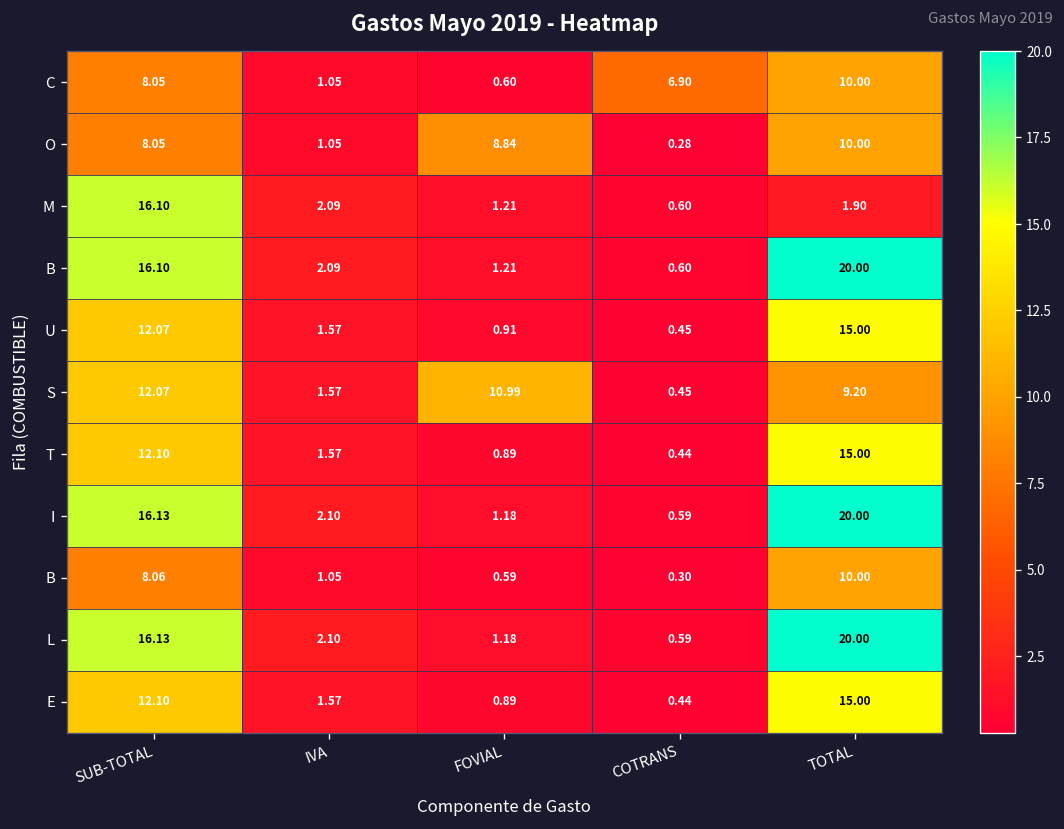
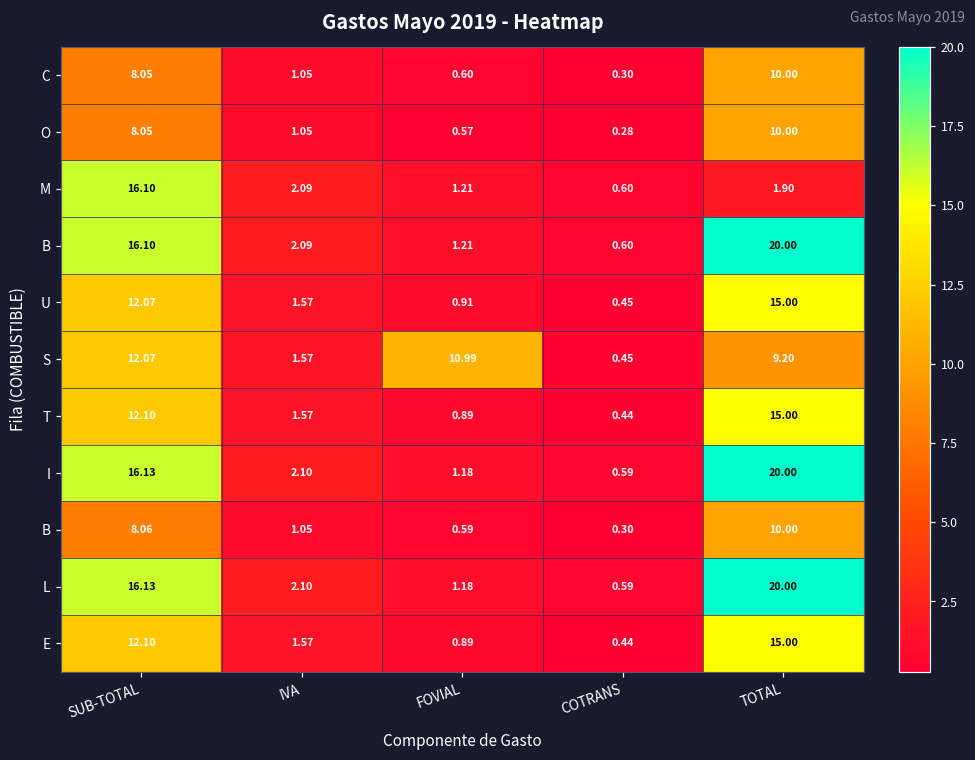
  {
    "C": {
      "SUB-TOTAL": 8.05,
      "IVA": 1.05,
      "FOVIAL": 0.60,
-     "COTRANS": 6.90,
+     "COTRANS": 0.30,
      "TOTAL": 10.00
    },
    "O": {
      "SUB-TOTAL": 8.05,
      "IVA": 1.05,
-     "FOVIAL": 8.84,
+     "FOVIAL": 0.57,
      "COTRANS": 0.28,
      "TOTAL": 10.00
    },
    "M": {
      "SUB-TOTAL": 16.10,
      "IVA": 2.09,
      "FOVIAL": 1.21,
      "COTRANS": 0.60,
      "TOTAL": 1.90
    },
    "U": {
      "SUB-TOTAL": 12.07,
      "IVA": 1.57,
      "FOVIAL": 0.91,
      "COTRANS": 0.45,
      "TOTAL": 15.00
    },
    "S": {
      "SUB-TOTAL": 12.07,
      "IVA": 1.57,
      "FOVIAL": 10.99,
      "COTRANS": 0.45,
      "TOTAL": 9.20
    },
    "T": {
      "SUB-TOTAL": 12.10,
      "IVA": 1.57,
      "FOVIAL": 0.89,
      "COTRANS": 0.44,
      "TOTAL": 15.00
    },
    "I": {
      "SUB-TOTAL": 16.13,
      "IVA": 2.10,
      "FOVIAL": 1.18,
      "COTRANS": 0.59,
      "TOTAL": 20.00
    },
    "L": {
      "SUB-TOTAL": 16.13,
      "IVA": 2.10,
      "FOVIAL": 1.18,
      "COTRANS": 0.59,
      "TOTAL": 20.00
    },
    "E": {
      "SUB-TOTAL": 12.10,
      "IVA": 1.57,
      "FOVIAL": 0.89,
      "COTRANS": 0.44,
      "TOTAL": 15.00
    }
  }
